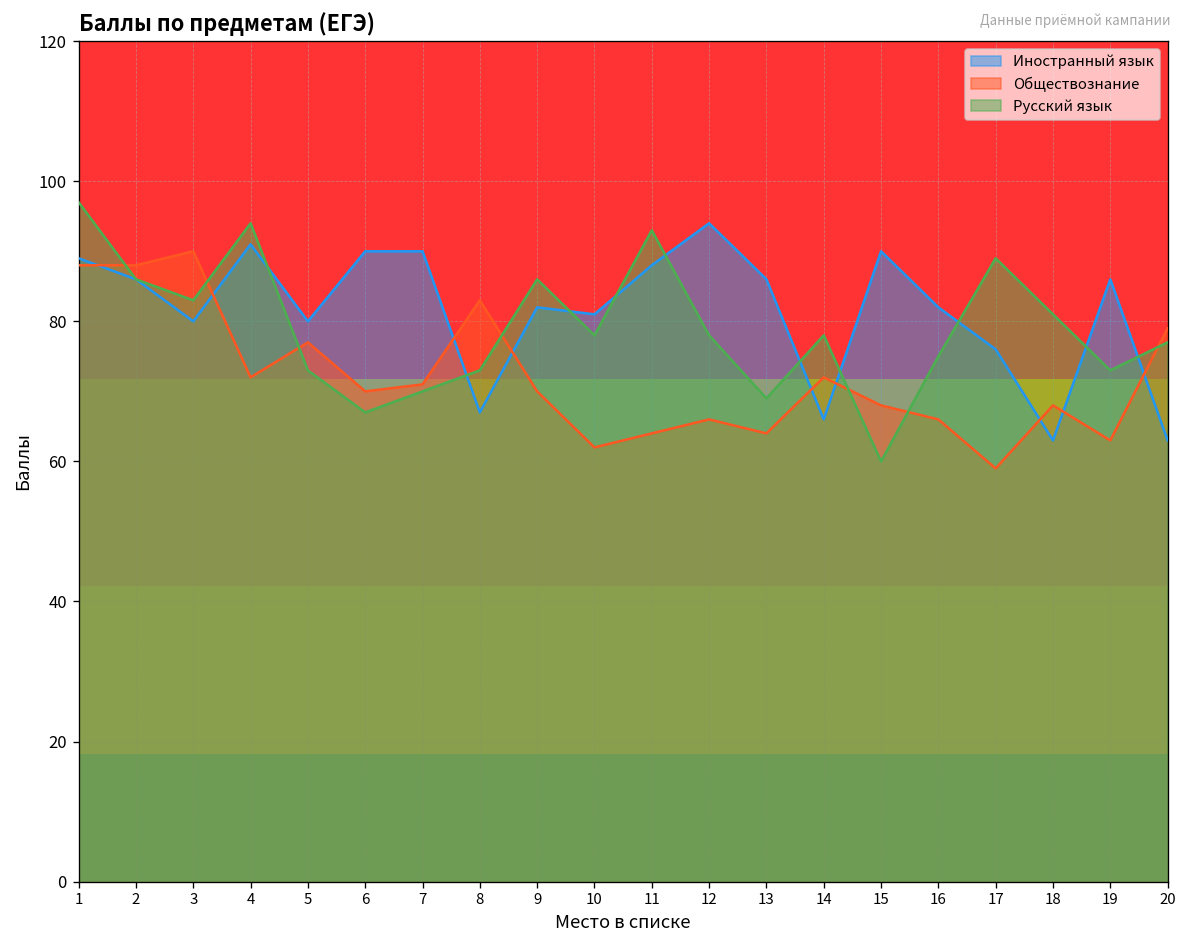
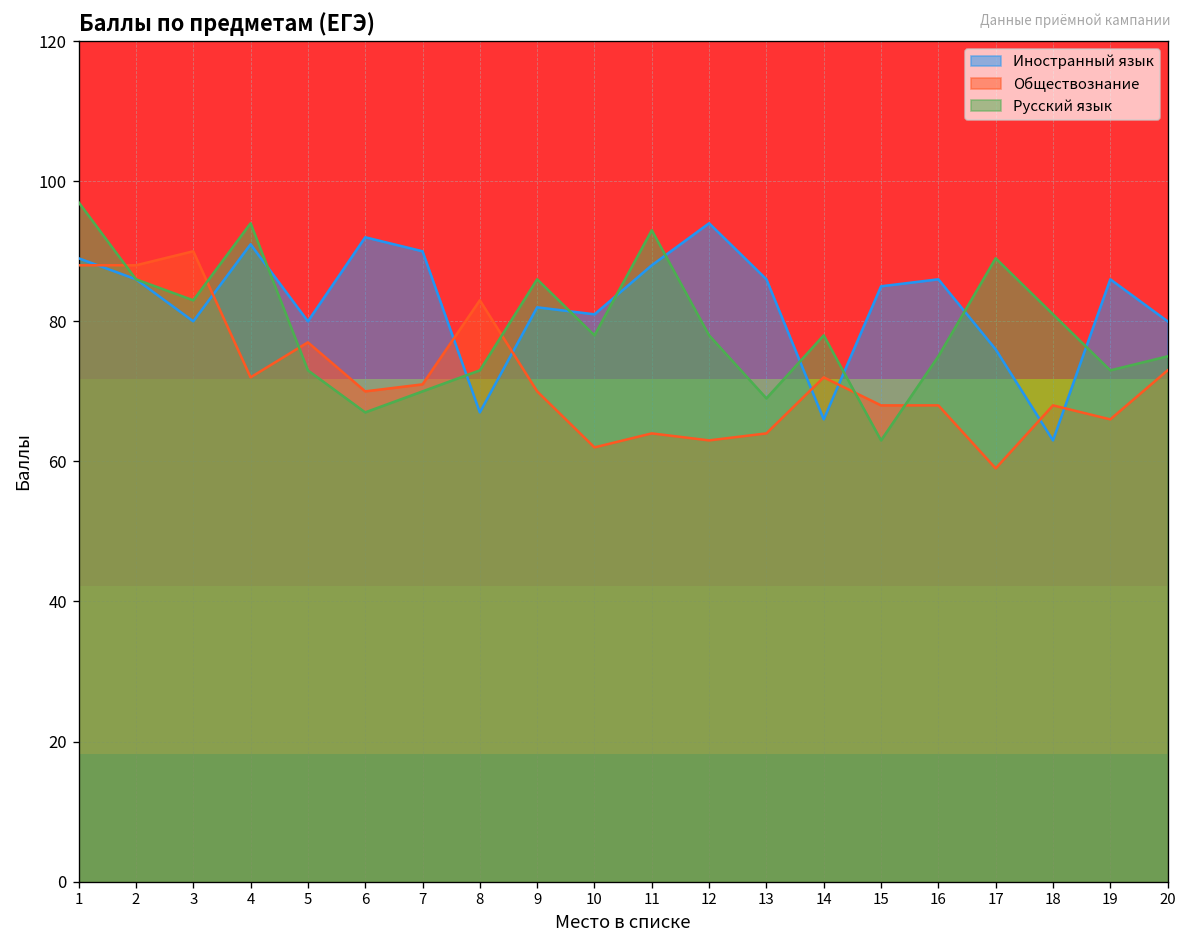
  {
    "Иностранный язык": {
      "1": 89,
      "3": 80,
      "4": 91,
      "5": 80,
-     "6": 90,
+     "6": 92,
      "7": 90,
      "8": 67,
      "9": 82,
      "10": 81,
      "11": 88,
      "12": 94,
      "13": 86,
      "14": 66,
-     "15": 90,
-     "16": 82,
+     "15": 85,
+     "16": 86,
      "17": 76,
      "18": 63,
      "19": 86,
-     "20": 63
+     "20": 80
    },
    "Обществознание": {
      "1": 88,
      "2": 88,
      "3": 90,
      "4": 72,
      "5": 77,
      "6": 70,
      "7": 71,
      "8": 83,
      "9": 70,
      "10": 62,
      "11": 64,
-     "12": 66,
+     "12": 63,
      "13": 64,
      "14": 72,
      "15": 68,
-     "16": 66,
+     "16": 68,
      "17": 59,
      "18": 68,
-     "19": 63,
-     "20": 79
+     "19": 66,
+     "20": 73
    },
    "Русский язык": {
      "1": 97,
      "3": 83,
      "4": 94,
      "5": 73,
      "6": 67,
      "7": 70,
      "8": 73,
      "9": 86,
      "10": 78,
      "11": 93,
      "12": 78,
      "13": 69,
      "14": 78,
-     "15": 60,
+     "15": 63,
      "16": 75,
      "17": 89,
      "18": 81,
      "19": 73,
-     "20": 77
+     "20": 75
    }
  }
